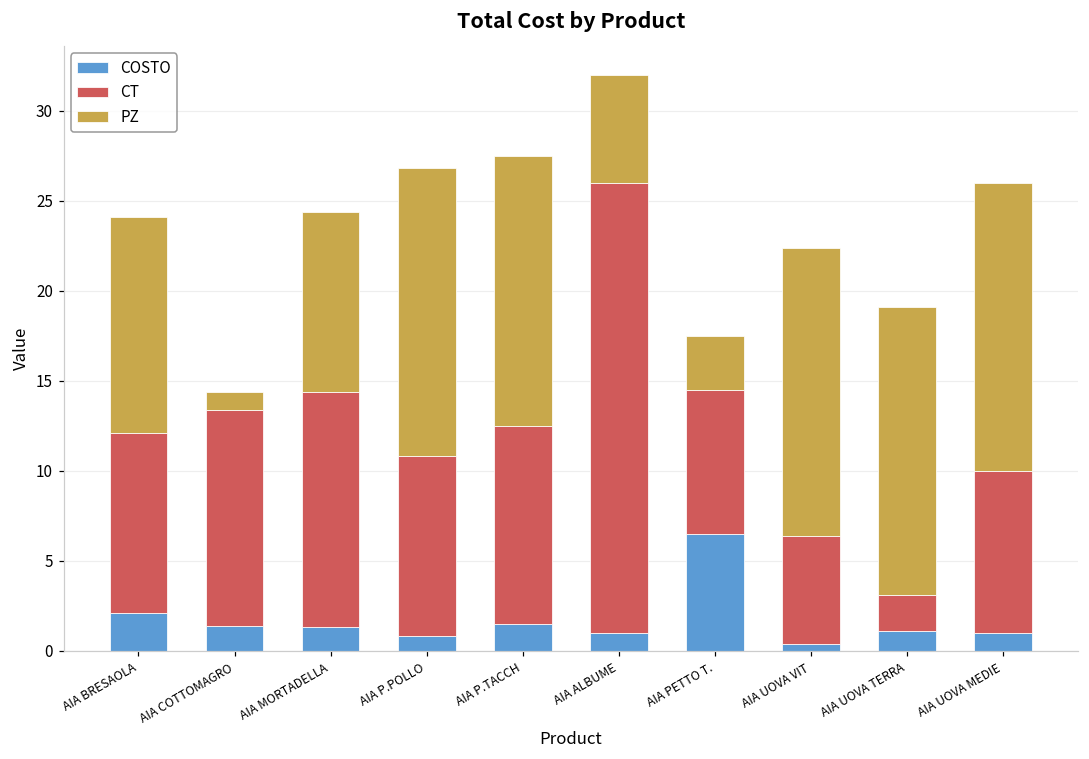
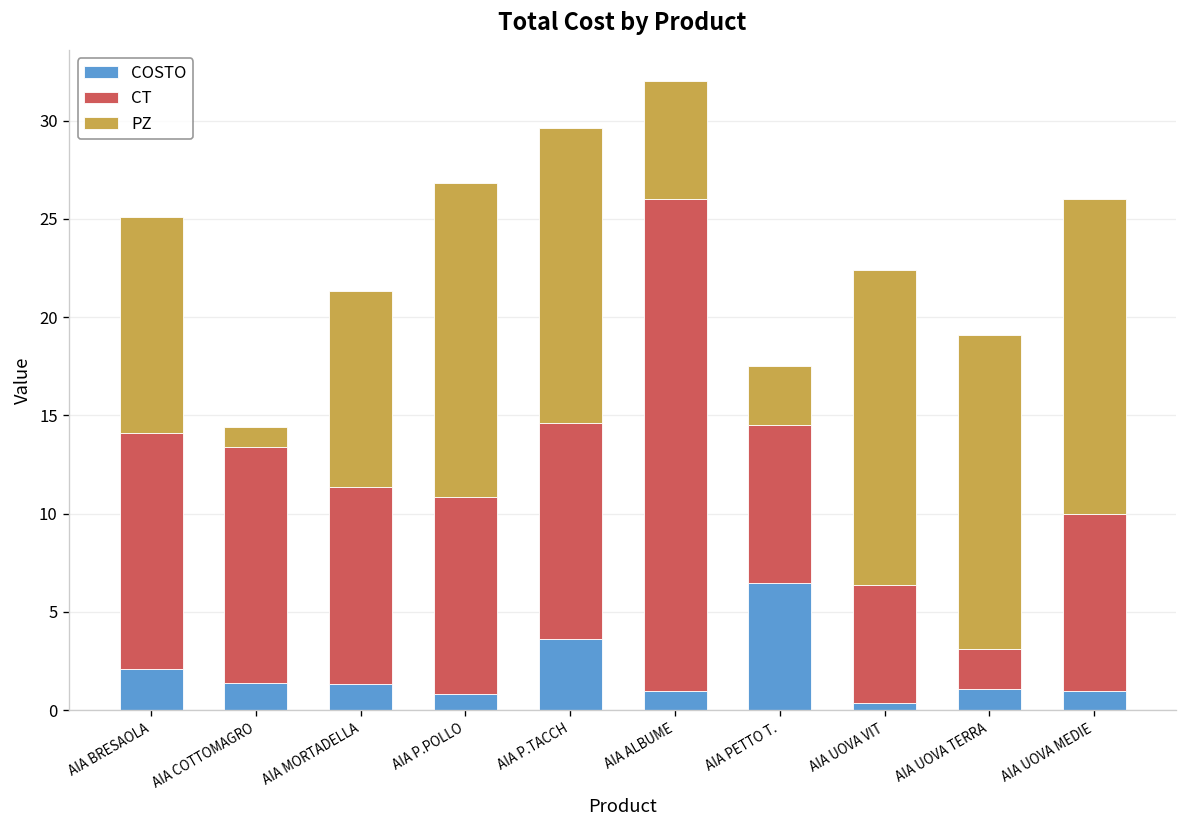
  {
    "COSTO": {
      "AIA BRESAOLA": 2.1,
      "AIA COTTOMAGRO": 1.4,
      "AIA MORTADELLA": 1.4,
      "AIA P.POLLO": 0.8,
-     "AIA P.TACCH": 1.5,
+     "AIA P.TACCH": 3.6,
      "AIA ALBUME": 1.0,
      "AIA PETTO T.": 6.5,
      "AIA UOVA VIT": 0.4,
      "AIA UOVA TERRA": 1.1,
      "AIA UOVA MEDIE": 1.0
    },
    "CT": {
-     "AIA BRESAOLA": 10,
+     "AIA BRESAOLA": 12,
      "AIA COTTOMAGRO": 12,
-     "AIA MORTADELLA": 13,
+     "AIA MORTADELLA": 10,
      "AIA P.POLLO": 10,
      "AIA P.TACCH": 11,
      "AIA ALBUME": 25,
      "AIA PETTO T.": 8,
      "AIA UOVA VIT": 6,
      "AIA UOVA TERRA": 2,
      "AIA UOVA MEDIE": 9
    },
    "PZ": {
-     "AIA BRESAOLA": 12,
+     "AIA BRESAOLA": 11,
      "AIA COTTOMAGRO": 1,
      "AIA MORTADELLA": 10,
      "AIA P.POLLO": 16,
      "AIA P.TACCH": 15,
      "AIA ALBUME": 6,
      "AIA PETTO T.": 3,
      "AIA UOVA VIT": 16,
      "AIA UOVA TERRA": 16,
      "AIA UOVA MEDIE": 16
    }
  }
